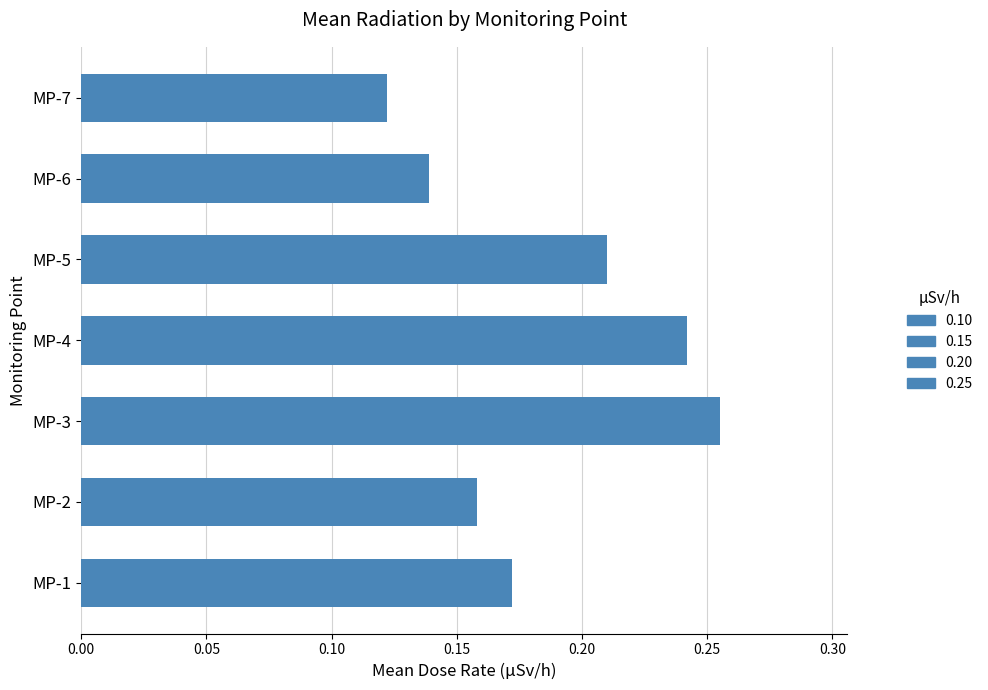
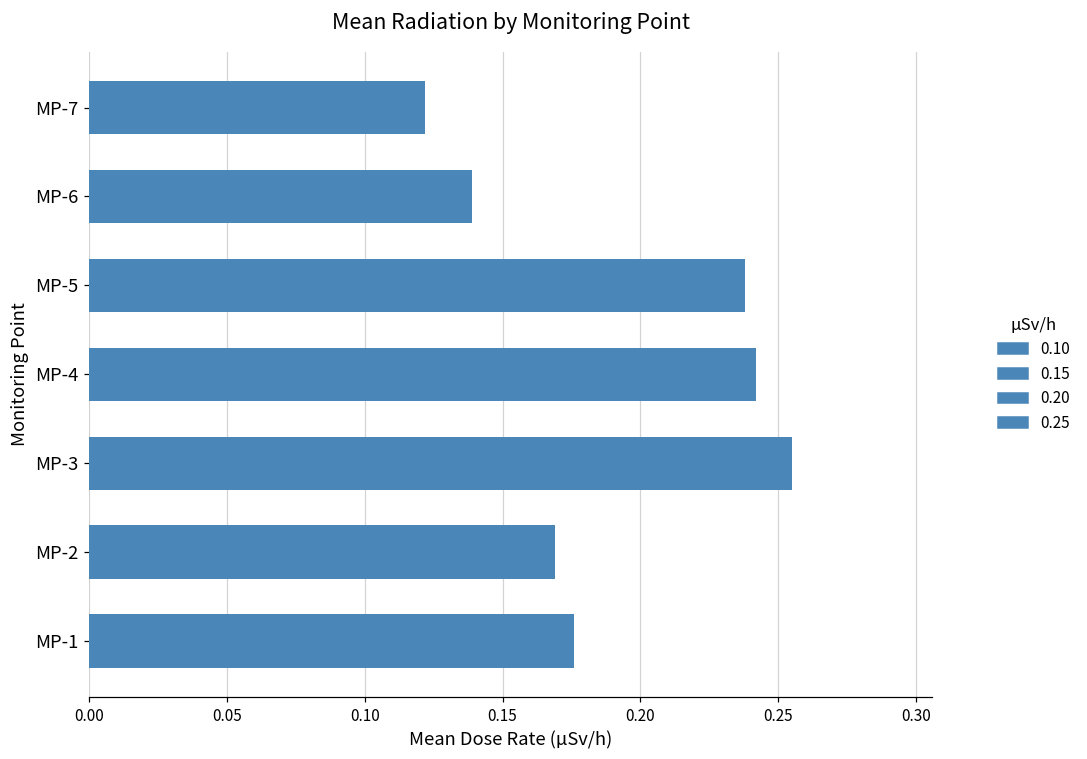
  {
    "MP-7": 0.122,
    "MP-6": 0.139,
-   "MP-5": 0.210,
+   "MP-5": 0.238,
    "MP-4": 0.242,
    "MP-3": 0.255,
-   "MP-2": 0.158,
-   "MP-1": 0.172
+   "MP-2": 0.169,
+   "MP-1": 0.176
  }
